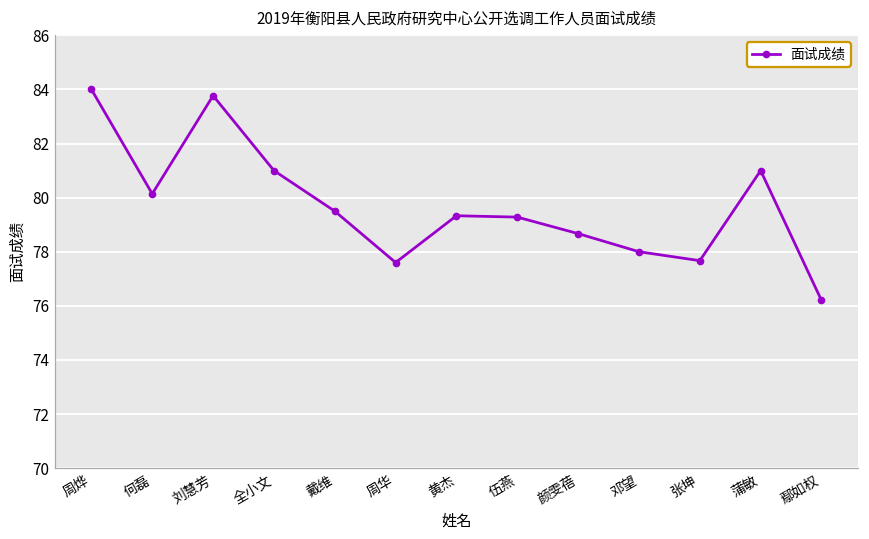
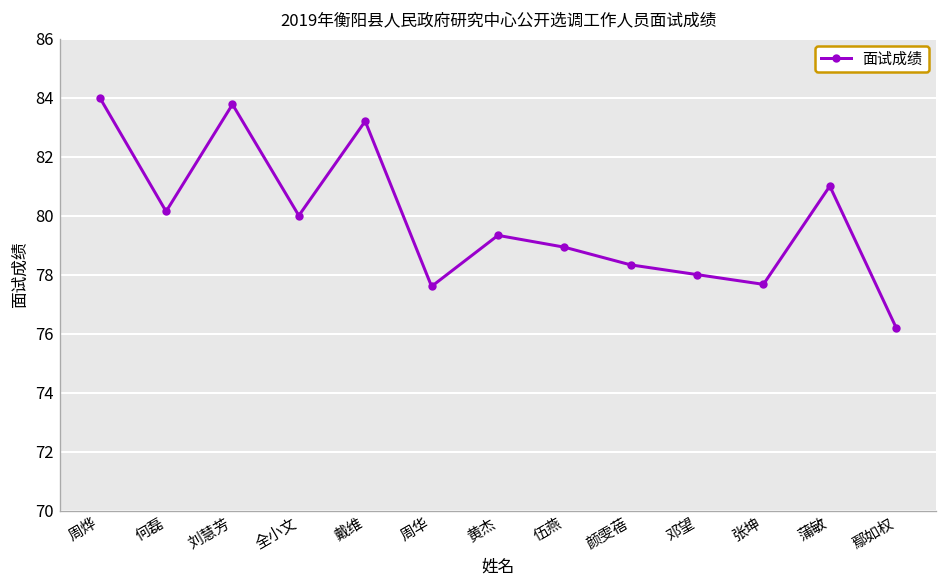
  {
    "周烨": 84.0,
    "何磊": 80.1,
    "刘慧芳": 83.8,
-   "全小文": 81,
-   "戴维": 79.5,
+   "全小文": 80,
+   "戴维": 83.2,
    "周华": 77.6,
    "黄杰": 79.3,
-   "伍燕": 79.3,
-   "颜雯蓓": 78.7,
+   "伍燕": 78.9,
+   "颜雯蓓": 78.3,
    "邓望": 78.0,
    "张坤": 77.7,
    "蒲敏": 81.0,
    "鄢如权": 76.2
  }
